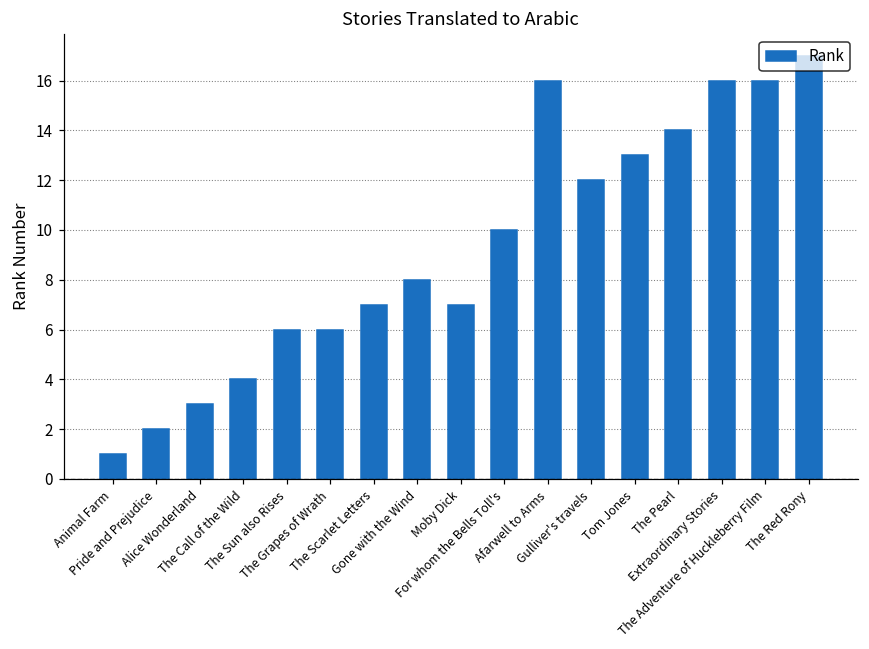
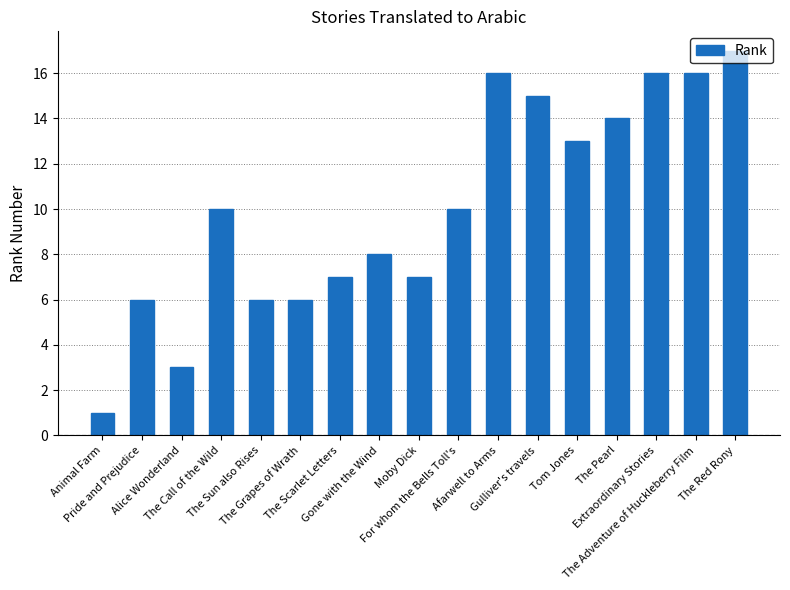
  {
    "Animal Farm": 1,
-   "Pride and Prejudice": 2,
+   "Pride and Prejudice": 6,
    "Alice Wonderland": 3,
-   "The Call of the Wild": 4,
+   "The Call of the Wild": 10,
    "The Sun also Rises": 6,
    "The Grapes of Wrath": 6,
    "The Scarlet Letters": 7,
    "Gone with the Wind": 8,
    "Moby Dick": 7,
    "For whom the Bells Toll's": 10,
    "Afarwell to Arms": 16,
-   "Gulliver's travels": 12,
+   "Gulliver's travels": 15,
    "Tom Jones": 13,
    "The Pearl": 14,
    "Extraordinary Stories": 16,
    "The Adventure of Huckleberry Film": 16
  }
